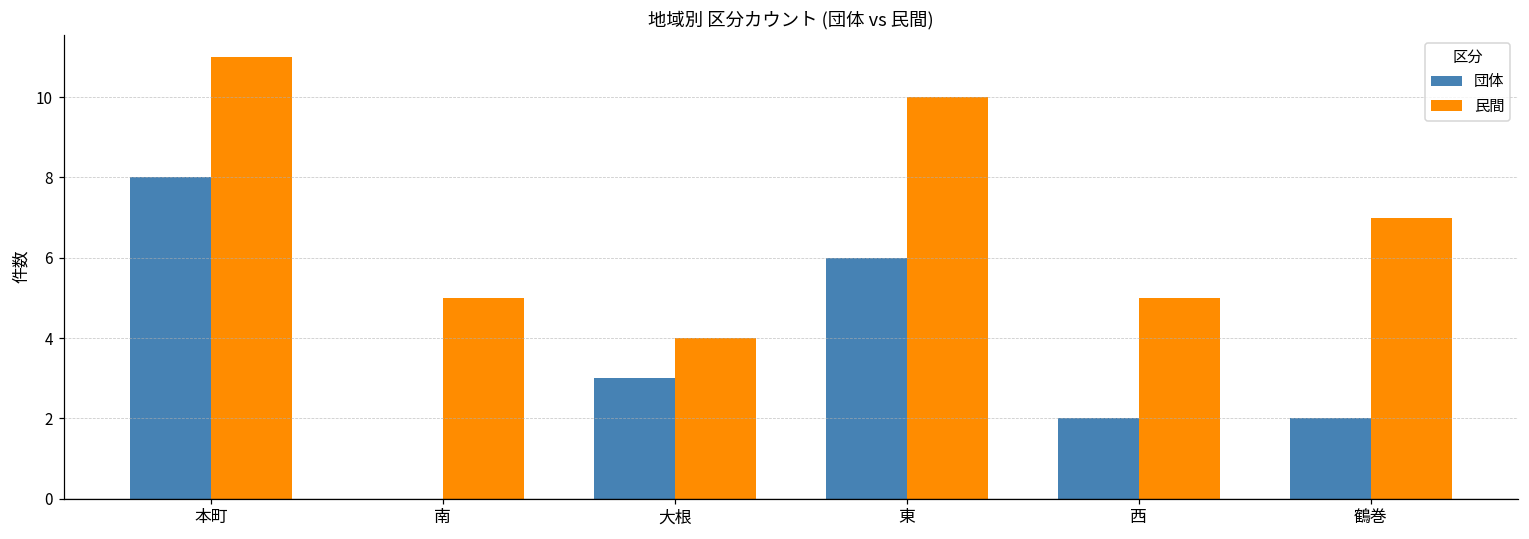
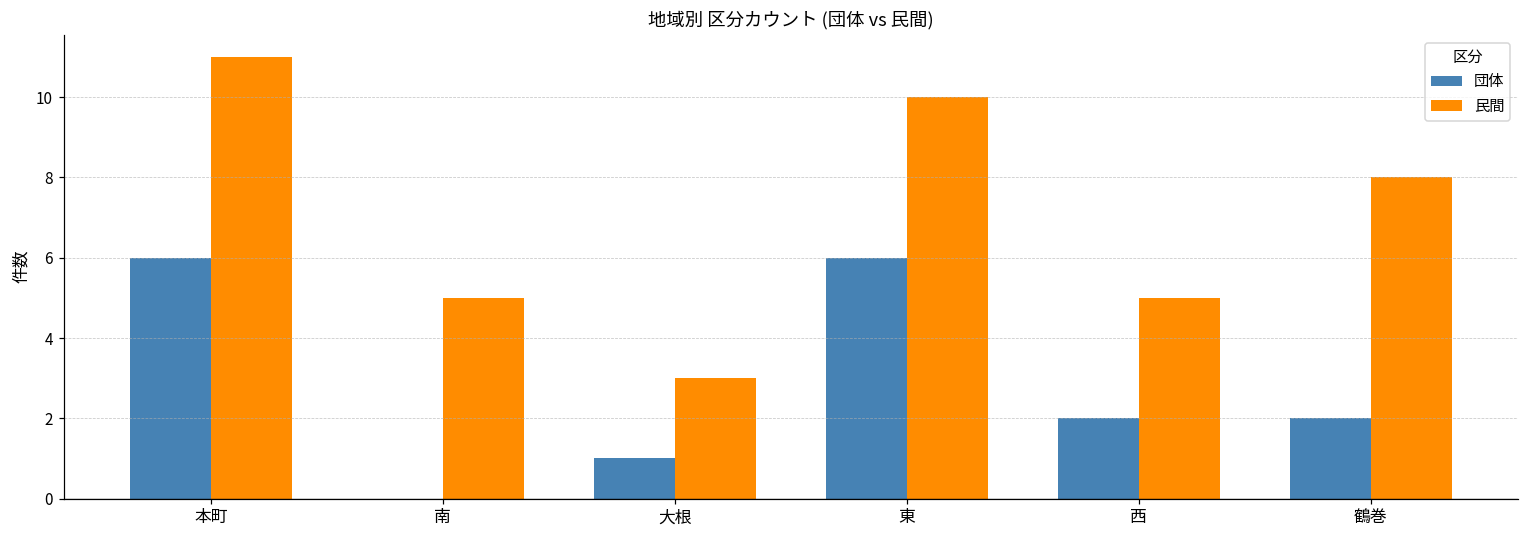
  {
    "団体": {
-     "本町": 8,
+     "本町": 6,
      "南": 0,
-     "大根": 3,
+     "大根": 1,
      "東": 6,
      "西": 2,
      "鶴巻": 2
    },
    "民間": {
      "本町": 11,
      "南": 5,
-     "大根": 4,
+     "大根": 3,
      "東": 10,
      "西": 5,
-     "鶴巻": 7
+     "鶴巻": 8
    }
  }
